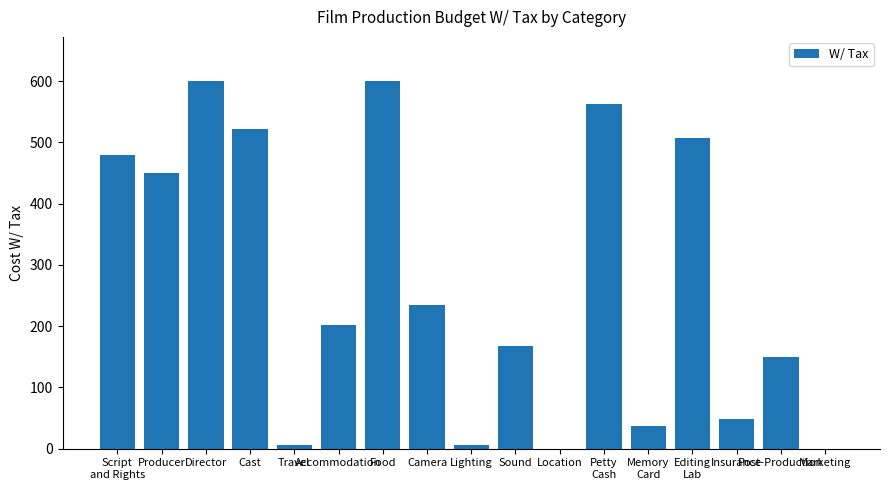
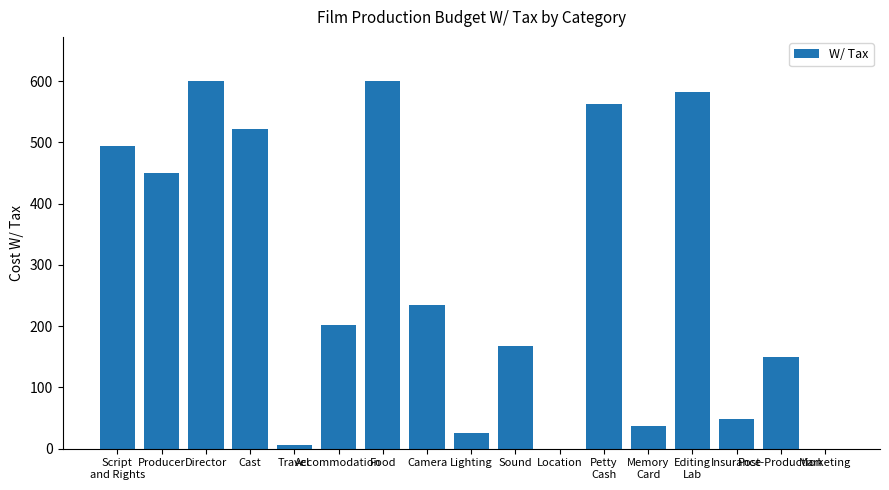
  {
-   "Script and Rights": 480,
+   "Script and Rights": 490,
    "Director": 600,
    "Cast": 520,
    "Camera": 230,
-   "Lighting": 10,
+   "Lighting": 30,
    "Sound": 170,
    "Location": 0,
    "Petty Cash": 560,
    "Memory Card": 40,
-   "Editing Lab": 510
+   "Editing Lab": 580
  }
